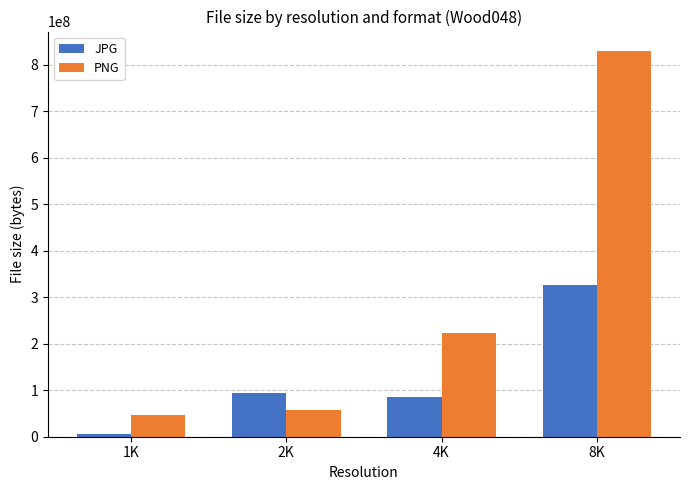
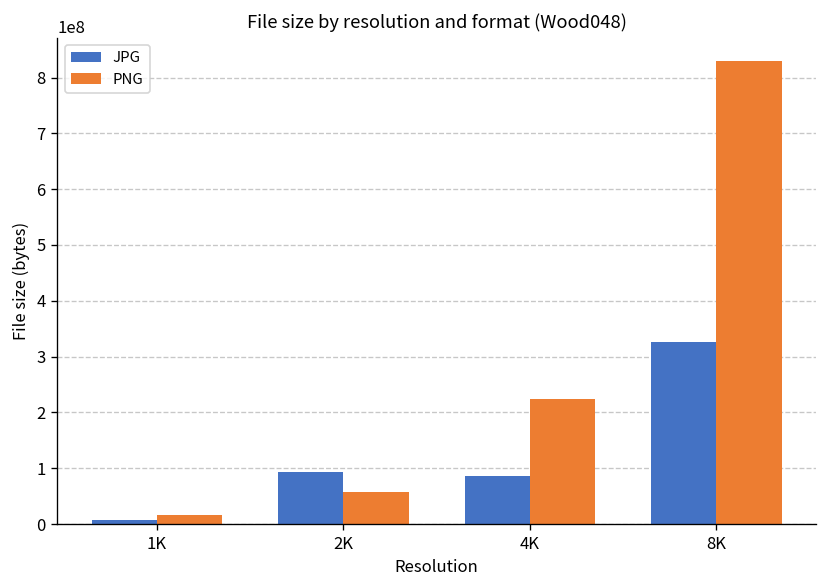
  {
    "JPG": {
      "1K": 10000000,
      "2K": 90000000,
      "4K": 90000000,
      "8K": 330000000
    },
    "PNG": {
-     "1K": 50000000,
+     "1K": 20000000,
      "2K": 60000000,
      "4K": 220000000,
      "8K": 830000000
    }
  }
